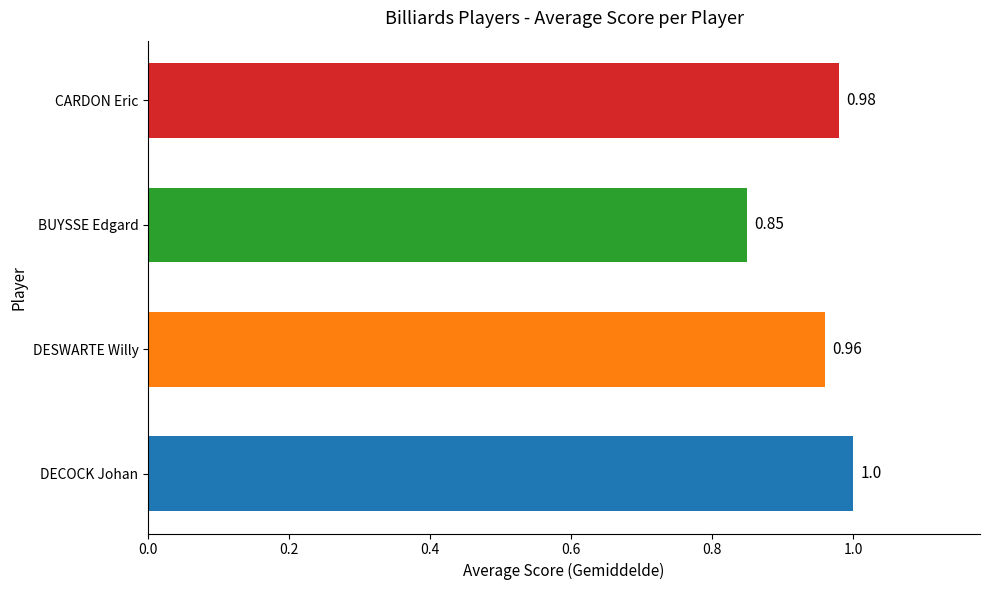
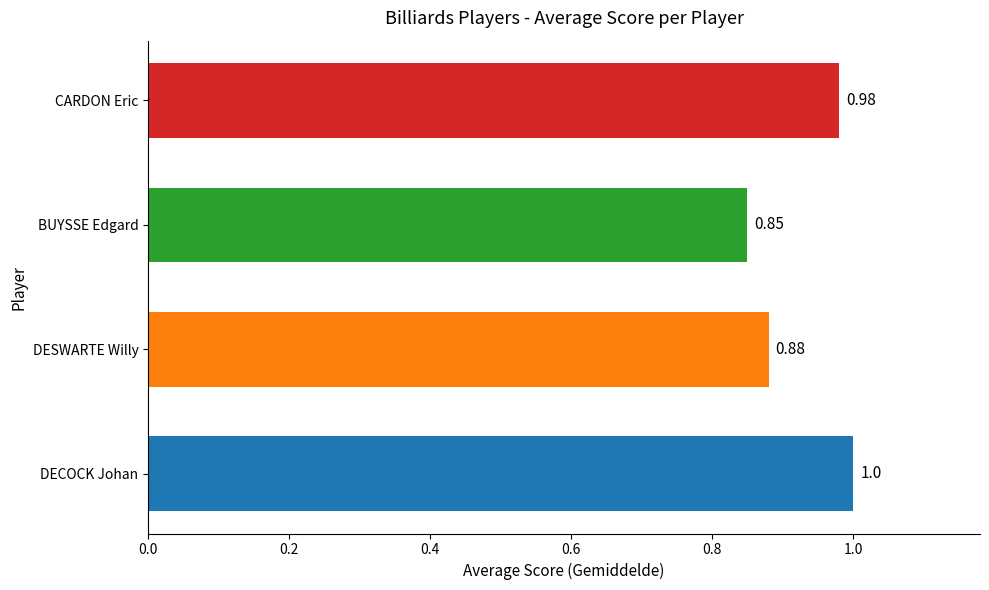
  {
    "CARDON Eric": 0.98,
    "BUYSSE Edgard": 0.85,
-   "DESWARTE Willy": 0.96,
+   "DESWARTE Willy": 0.88,
    "DECOCK Johan": 1.0
  }
